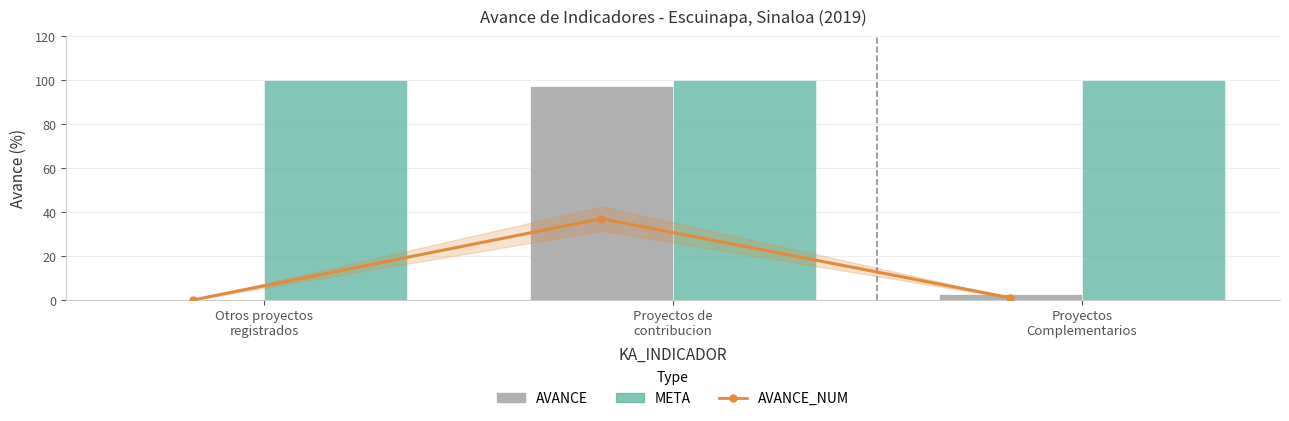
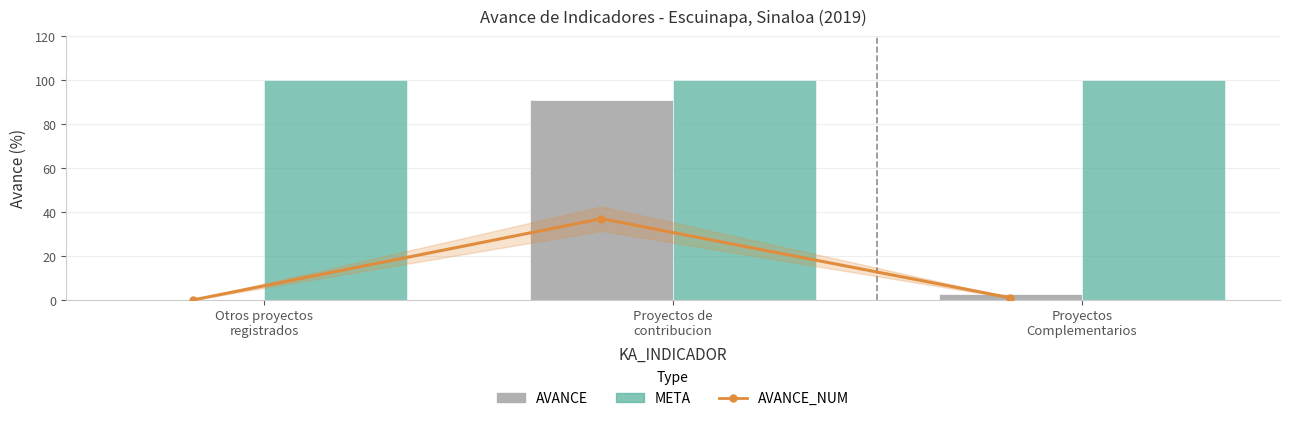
  {
    "AVANCE": {
      "Otros proyectos registrados": 0,
-     "Proyectos de contribucion": 97,
+     "Proyectos de contribucion": 91,
      "Proyectos Complementarios": 3
    },
    "META": {
      "Otros proyectos registrados": 100,
      "Proyectos de contribucion": 100,
      "Proyectos Complementarios": 100
    }
  }
